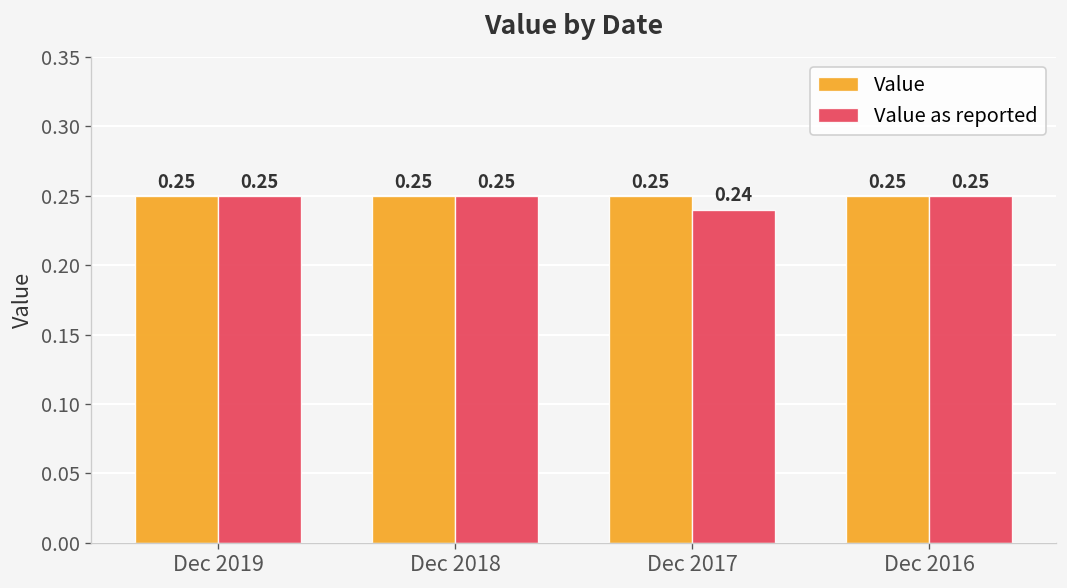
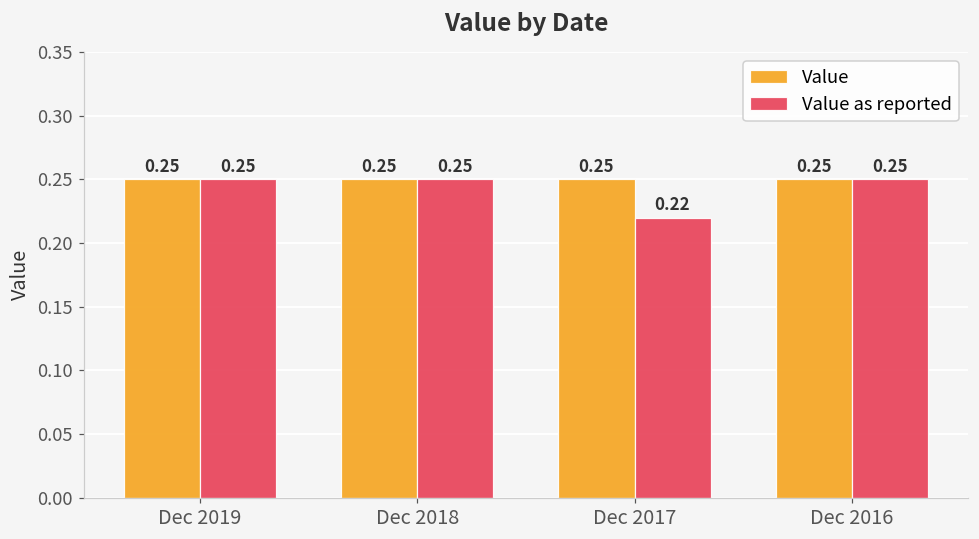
  {
    "Value": {
      "Dec 2019": 0.25,
      "Dec 2018": 0.25,
      "Dec 2017": 0.25,
      "Dec 2016": 0.25
    },
    "Value as reported": {
      "Dec 2019": 0.25,
      "Dec 2018": 0.25,
-     "Dec 2017": 0.24,
+     "Dec 2017": 0.22,
      "Dec 2016": 0.25
    }
  }
